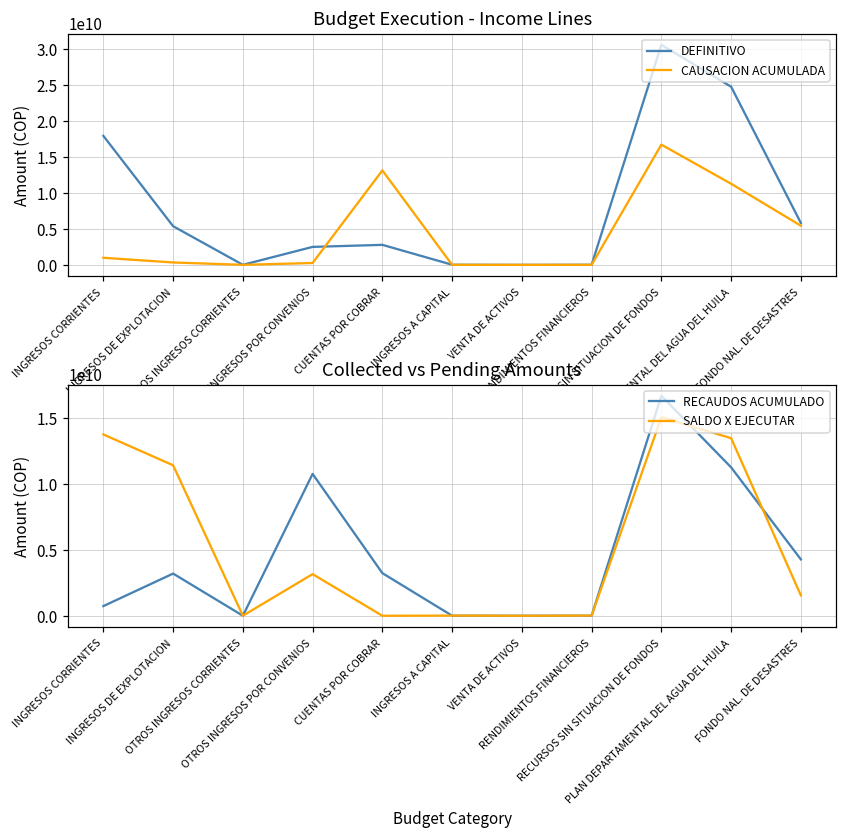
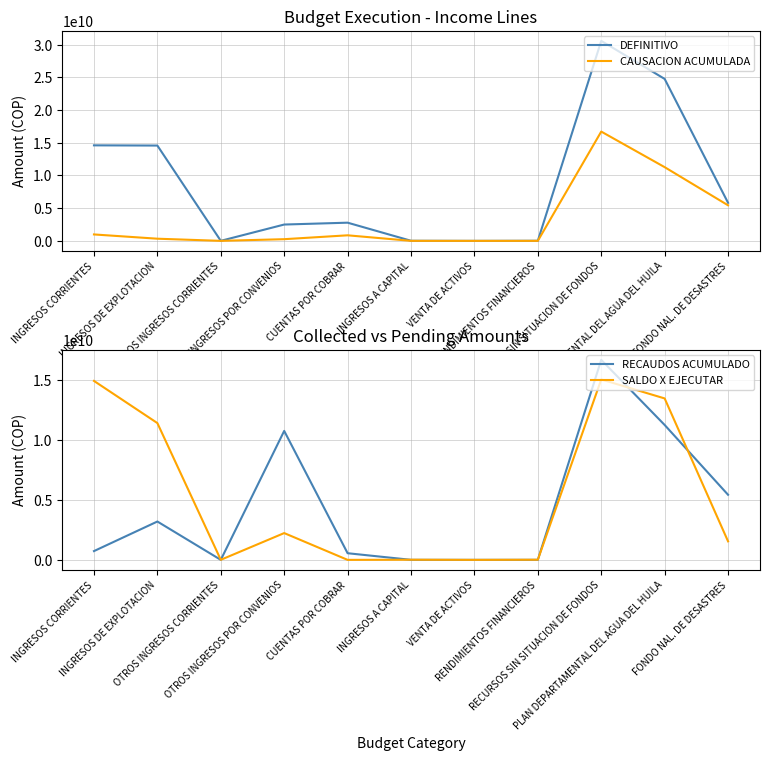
  {
    "Budget Execution - Income Lines": {
      "DEFINITIVO": {
-       "INGRESOS CORRIENTES": 18000000000,
-       "INGRESOS DE EXPLOTACION": 5000000000,
+       "INGRESOS CORRIENTES": 15000000000,
+       "INGRESOS DE EXPLOTACION": 15000000000,
        "CUENTAS POR COBRAR": 3000000000
      },
      "CAUSACION ACUMULADA": {
        "INGRESOS CORRIENTES": 1000000000,
        "INGRESOS DE EXPLOTACION": 0,
-       "CUENTAS POR COBRAR": 13000000000
+       "CUENTAS POR COBRAR": 1000000000
      }
    },
    "Collected vs Pending Amounts": {
      "RECAUDOS ACUMULADO": {
        "INGRESOS CORRIENTES": 700000000,
        "INGRESOS DE EXPLOTACION": 3200000000,
        "OTROS INGRESOS POR CONVENIOS": 10800000000,
-       "CUENTAS POR COBRAR": 3200000000,
+       "CUENTAS POR COBRAR": 600000000,
        "PLAN DEPARTAMENTAL DEL AGUA DEL HUILA": 11300000000,
-       "FONDO NAL. DE DESASTRES": 4300000000
+       "FONDO NAL. DE DESASTRES": 5400000000
      },
      "SALDO X EJECUTAR": {
-       "INGRESOS CORRIENTES": 13800000000,
+       "INGRESOS CORRIENTES": 15000000000,
        "INGRESOS DE EXPLOTACION": 11400000000,
-       "OTROS INGRESOS POR CONVENIOS": 3200000000,
+       "OTROS INGRESOS POR CONVENIOS": 2200000000,
        "CUENTAS POR COBRAR": 0,
        "PLAN DEPARTAMENTAL DEL AGUA DEL HUILA": 13500000000,
        "FONDO NAL. DE DESASTRES": 1500000000
      }
    }
  }
